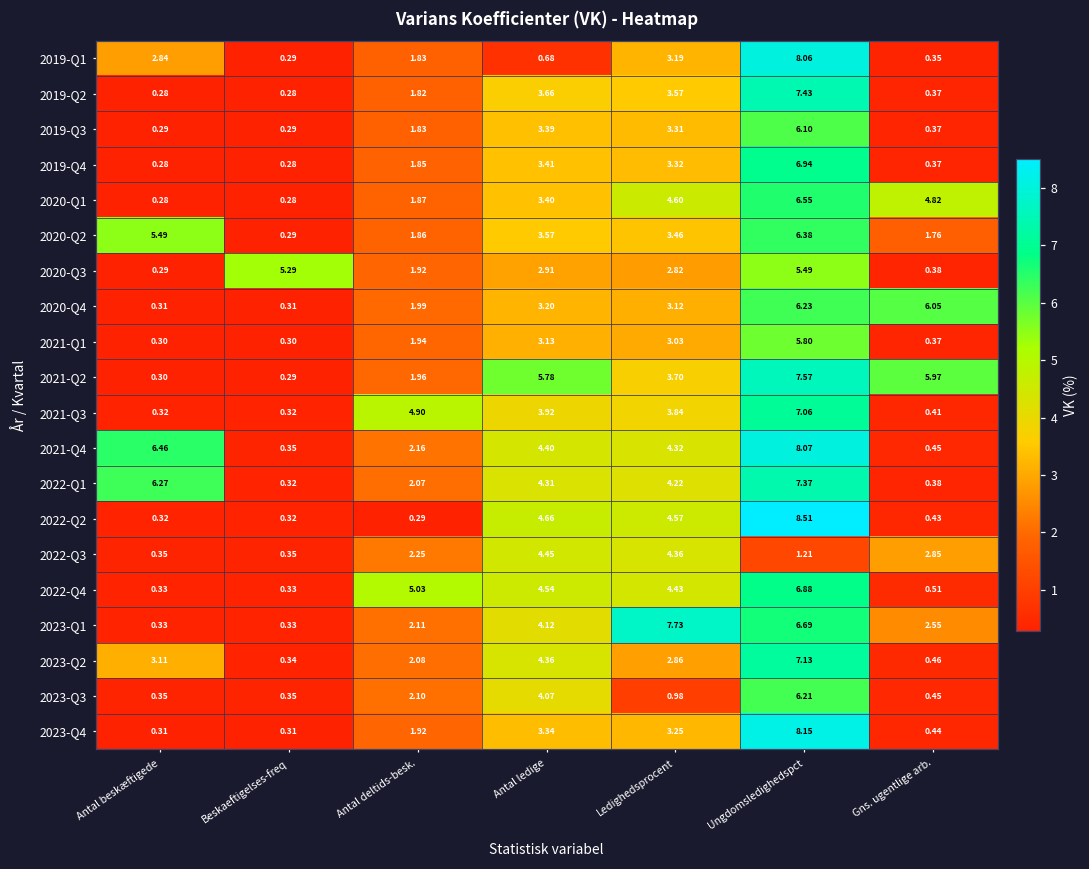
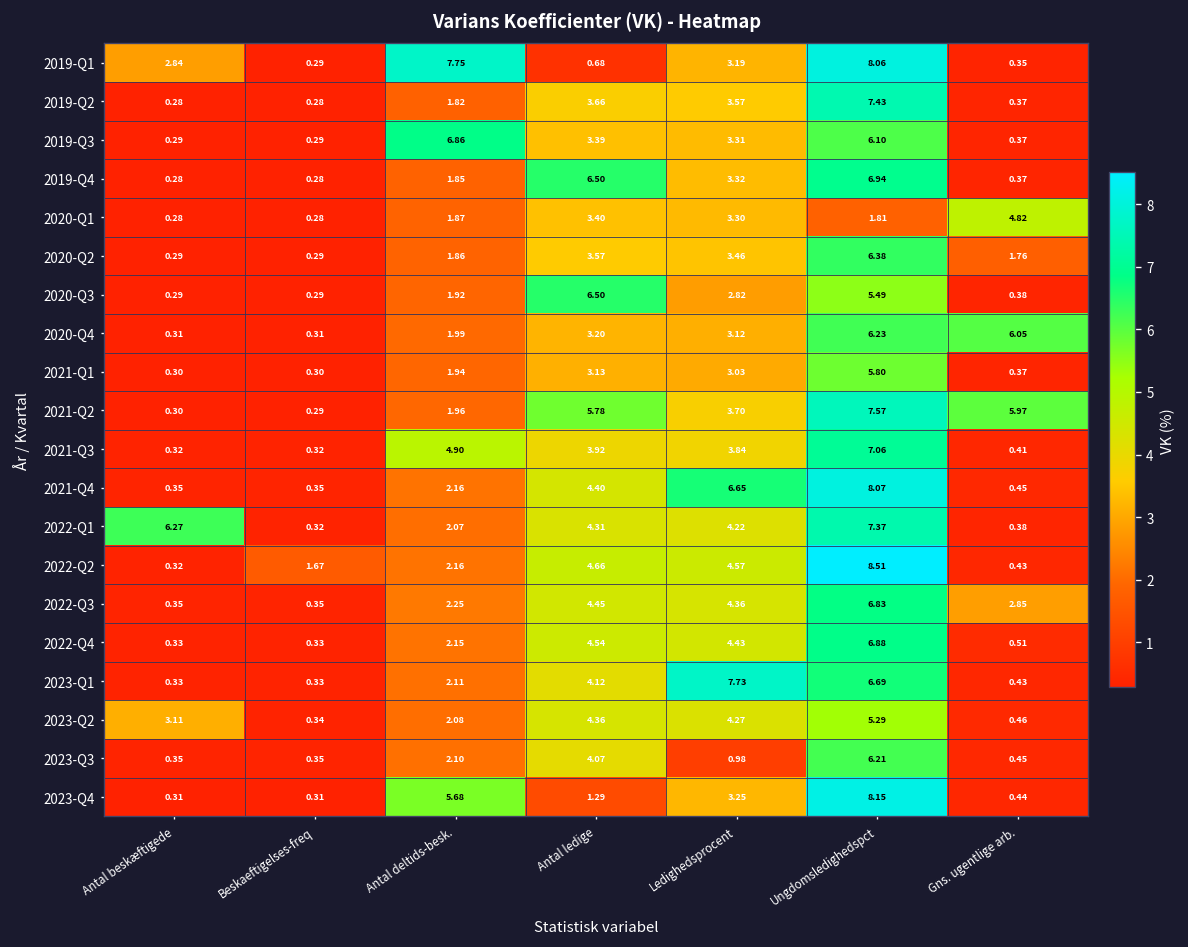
  {
    "2019-Q1": {
      "Antal beskæftigede": 2.84,
      "Beskaeftigelses-freq": 0.29,
-     "Antal deltids-besk.": 1.83,
+     "Antal deltids-besk.": 7.75,
      "Antal ledige": 0.68,
      "Ledighedsprocent": 3.19,
      "Ungdomsledighedspct": 8.06,
      "Gns. ugentlige arb.": 0.35
    },
    "2019-Q2": {
      "Antal beskæftigede": 0.28,
      "Beskaeftigelses-freq": 0.28,
      "Antal deltids-besk.": 1.82,
      "Antal ledige": 3.66,
      "Ledighedsprocent": 3.57,
      "Ungdomsledighedspct": 7.43,
      "Gns. ugentlige arb.": 0.37
    },
    "2019-Q3": {
      "Antal beskæftigede": 0.29,
      "Beskaeftigelses-freq": 0.29,
-     "Antal deltids-besk.": 1.83,
+     "Antal deltids-besk.": 6.86,
      "Antal ledige": 3.39,
      "Ledighedsprocent": 3.31,
      "Ungdomsledighedspct": 6.10,
      "Gns. ugentlige arb.": 0.37
    },
    "2019-Q4": {
      "Antal beskæftigede": 0.28,
      "Beskaeftigelses-freq": 0.28,
      "Antal deltids-besk.": 1.85,
-     "Antal ledige": 3.41,
+     "Antal ledige": 6.50,
      "Ledighedsprocent": 3.32,
      "Ungdomsledighedspct": 6.94,
      "Gns. ugentlige arb.": 0.37
    },
    "2020-Q1": {
      "Antal beskæftigede": 0.28,
      "Beskaeftigelses-freq": 0.28,
      "Antal deltids-besk.": 1.87,
      "Antal ledige": 3.40,
-     "Ledighedsprocent": 4.60,
-     "Ungdomsledighedspct": 6.55,
+     "Ledighedsprocent": 3.30,
+     "Ungdomsledighedspct": 1.81,
      "Gns. ugentlige arb.": 4.82
    },
    "2020-Q2": {
-     "Antal beskæftigede": 5.49,
+     "Antal beskæftigede": 0.29,
      "Beskaeftigelses-freq": 0.29,
      "Antal deltids-besk.": 1.86,
      "Antal ledige": 3.57,
      "Ledighedsprocent": 3.46,
      "Ungdomsledighedspct": 6.38,
      "Gns. ugentlige arb.": 1.76
    },
    "2020-Q3": {
      "Antal beskæftigede": 0.29,
-     "Beskaeftigelses-freq": 5.29,
+     "Beskaeftigelses-freq": 0.29,
      "Antal deltids-besk.": 1.92,
-     "Antal ledige": 2.91,
+     "Antal ledige": 6.50,
      "Ledighedsprocent": 2.82,
      "Ungdomsledighedspct": 5.49,
      "Gns. ugentlige arb.": 0.38
    },
    "2020-Q4": {
      "Antal beskæftigede": 0.31,
      "Beskaeftigelses-freq": 0.31,
      "Antal deltids-besk.": 1.99,
      "Antal ledige": 3.20,
      "Ledighedsprocent": 3.12,
      "Ungdomsledighedspct": 6.23,
      "Gns. ugentlige arb.": 6.05
    },
    "2021-Q1": {
      "Antal beskæftigede": 0.30,
      "Beskaeftigelses-freq": 0.30,
      "Antal deltids-besk.": 1.94,
      "Antal ledige": 3.13,
      "Ledighedsprocent": 3.03,
      "Ungdomsledighedspct": 5.80,
      "Gns. ugentlige arb.": 0.37
    },
    "2021-Q2": {
      "Antal beskæftigede": 0.30,
      "Beskaeftigelses-freq": 0.29,
      "Antal deltids-besk.": 1.96,
      "Antal ledige": 5.78,
      "Ledighedsprocent": 3.70,
      "Ungdomsledighedspct": 7.57,
      "Gns. ugentlige arb.": 5.97
    },
    "2021-Q3": {
      "Antal beskæftigede": 0.32,
      "Beskaeftigelses-freq": 0.32,
      "Antal deltids-besk.": 4.90,
      "Antal ledige": 3.92,
      "Ledighedsprocent": 3.84,
      "Ungdomsledighedspct": 7.06,
      "Gns. ugentlige arb.": 0.41
    },
    "2021-Q4": {
-     "Antal beskæftigede": 6.46,
+     "Antal beskæftigede": 0.35,
      "Beskaeftigelses-freq": 0.35,
      "Antal deltids-besk.": 2.16,
      "Antal ledige": 4.40,
-     "Ledighedsprocent": 4.32,
+     "Ledighedsprocent": 6.65,
      "Ungdomsledighedspct": 8.07,
      "Gns. ugentlige arb.": 0.45
    },
    "2022-Q1": {
      "Antal beskæftigede": 6.27,
      "Beskaeftigelses-freq": 0.32,
      "Antal deltids-besk.": 2.07,
      "Antal ledige": 4.31,
      "Ledighedsprocent": 4.22,
      "Ungdomsledighedspct": 7.37,
      "Gns. ugentlige arb.": 0.38
    },
    "2022-Q2": {
      "Antal beskæftigede": 0.32,
-     "Beskaeftigelses-freq": 0.32,
-     "Antal deltids-besk.": 0.29,
+     "Beskaeftigelses-freq": 1.67,
+     "Antal deltids-besk.": 2.16,
      "Antal ledige": 4.66,
      "Ledighedsprocent": 4.57,
      "Ungdomsledighedspct": 8.51,
      "Gns. ugentlige arb.": 0.43
    },
    "2022-Q3": {
      "Antal beskæftigede": 0.35,
      "Beskaeftigelses-freq": 0.35,
      "Antal deltids-besk.": 2.25,
      "Antal ledige": 4.45,
      "Ledighedsprocent": 4.36,
-     "Ungdomsledighedspct": 1.21,
+     "Ungdomsledighedspct": 6.83,
      "Gns. ugentlige arb.": 2.85
    },
    "2022-Q4": {
      "Antal beskæftigede": 0.33,
      "Beskaeftigelses-freq": 0.33,
-     "Antal deltids-besk.": 5.03,
+     "Antal deltids-besk.": 2.15,
      "Antal ledige": 4.54,
      "Ledighedsprocent": 4.43,
      "Ungdomsledighedspct": 6.88,
      "Gns. ugentlige arb.": 0.51
    },
    "2023-Q1": {
      "Antal beskæftigede": 0.33,
      "Beskaeftigelses-freq": 0.33,
      "Antal deltids-besk.": 2.11,
      "Antal ledige": 4.12,
      "Ledighedsprocent": 7.73,
      "Ungdomsledighedspct": 6.69,
-     "Gns. ugentlige arb.": 2.55
+     "Gns. ugentlige arb.": 0.43
    },
    "2023-Q2": {
      "Antal beskæftigede": 3.11,
      "Beskaeftigelses-freq": 0.34,
      "Antal deltids-besk.": 2.08,
      "Antal ledige": 4.36,
-     "Ledighedsprocent": 2.86,
-     "Ungdomsledighedspct": 7.13,
+     "Ledighedsprocent": 4.27,
+     "Ungdomsledighedspct": 5.29,
      "Gns. ugentlige arb.": 0.46
    },
    "2023-Q3": {
      "Antal beskæftigede": 0.35,
      "Beskaeftigelses-freq": 0.35,
      "Antal deltids-besk.": 2.10,
      "Antal ledige": 4.07,
      "Ledighedsprocent": 0.98,
      "Ungdomsledighedspct": 6.21,
      "Gns. ugentlige arb.": 0.45
    },
    "2023-Q4": {
      "Antal beskæftigede": 0.31,
      "Beskaeftigelses-freq": 0.31,
-     "Antal deltids-besk.": 1.92,
-     "Antal ledige": 3.34,
+     "Antal deltids-besk.": 5.68,
+     "Antal ledige": 1.29,
      "Ledighedsprocent": 3.25,
      "Ungdomsledighedspct": 8.15,
      "Gns. ugentlige arb.": 0.44
    }
  }
